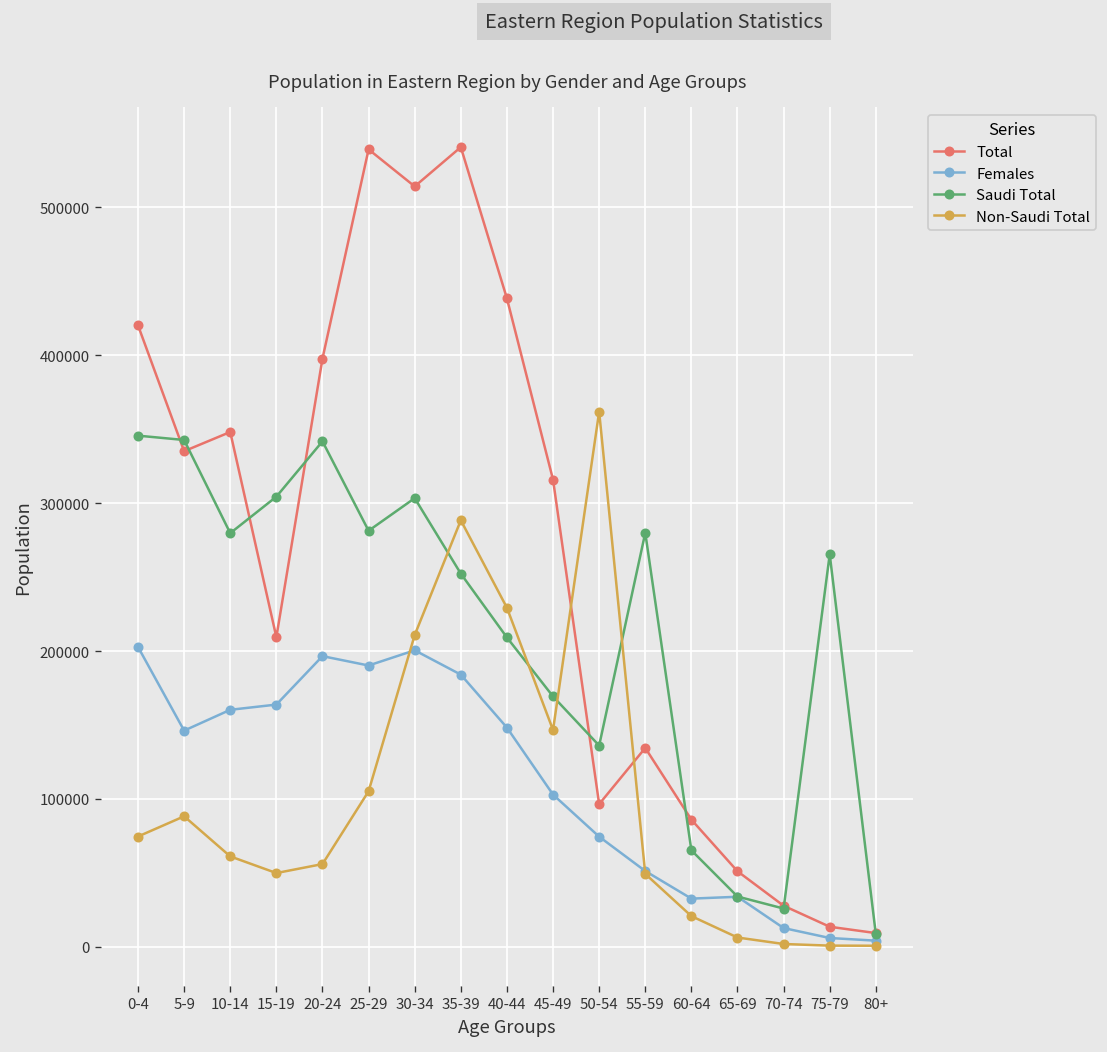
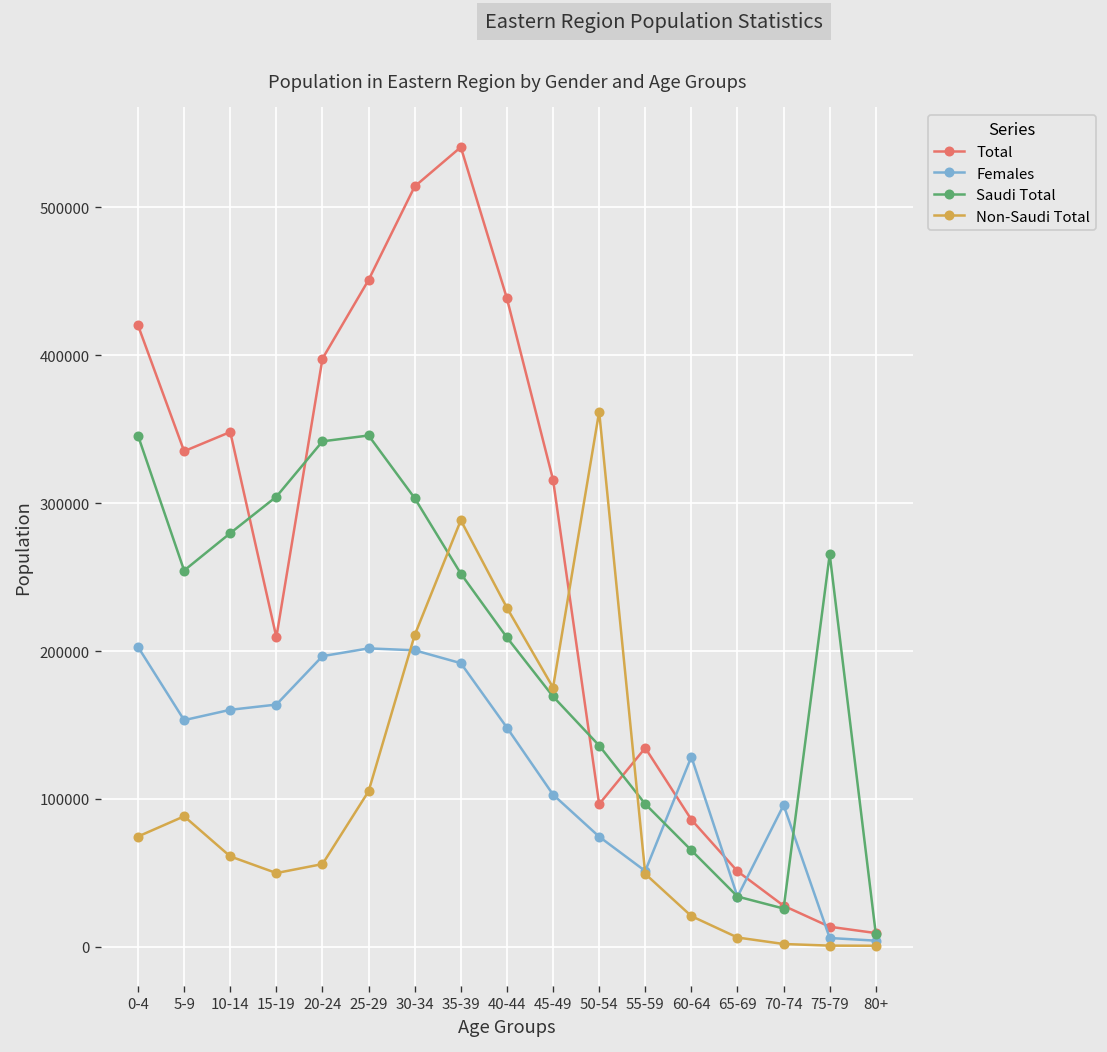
  {
    "Total": {
      "0-4": 420000,
      "5-9": 335000,
      "10-14": 348000,
      "15-19": 209000,
      "20-24": 398000,
-     "25-29": 539000,
+     "25-29": 451000,
      "30-34": 514000,
      "35-39": 541000,
      "40-44": 438000,
      "45-49": 316000,
      "50-54": 96000,
      "55-59": 134000,
      "60-64": 86000,
      "65-69": 51000,
      "75-79": 14000
    },
    "Females": {
      "0-4": 203000,
-     "5-9": 146000,
+     "5-9": 153000,
      "10-14": 160000,
      "15-19": 164000,
      "20-24": 197000,
-     "25-29": 190000,
+     "25-29": 202000,
      "30-34": 201000,
-     "35-39": 184000,
+     "35-39": 192000,
      "40-44": 148000,
      "45-49": 103000,
      "50-54": 74000,
-     "60-64": 33000,
-     "70-74": 13000,
+     "60-64": 128000,
+     "70-74": 96000,
      "75-79": 6000,
      "80+": 4000
    },
    "Saudi Total": {
      "0-4": 346000,
-     "5-9": 343000,
+     "5-9": 254000,
      "10-14": 280000,
      "15-19": 304000,
      "20-24": 342000,
-     "25-29": 281000,
+     "25-29": 346000,
      "30-34": 303000,
      "35-39": 252000,
      "40-44": 209000,
      "45-49": 169000,
      "50-54": 136000,
-     "55-59": 280000,
+     "55-59": 97000,
      "60-64": 65000,
      "75-79": 265000
    },
    "Non-Saudi Total": {
      "0-4": 75000,
      "5-9": 88000,
      "10-14": 61000,
      "15-19": 50000,
      "20-24": 56000,
      "25-29": 105000,
      "30-34": 211000,
      "35-39": 288000,
      "40-44": 229000,
-     "45-49": 147000,
+     "45-49": 175000,
      "50-54": 362000,
      "60-64": 21000,
      "65-69": 6000,
      "70-74": 2000,
      "75-79": 1000,
      "80+": 1000
    }
  }
